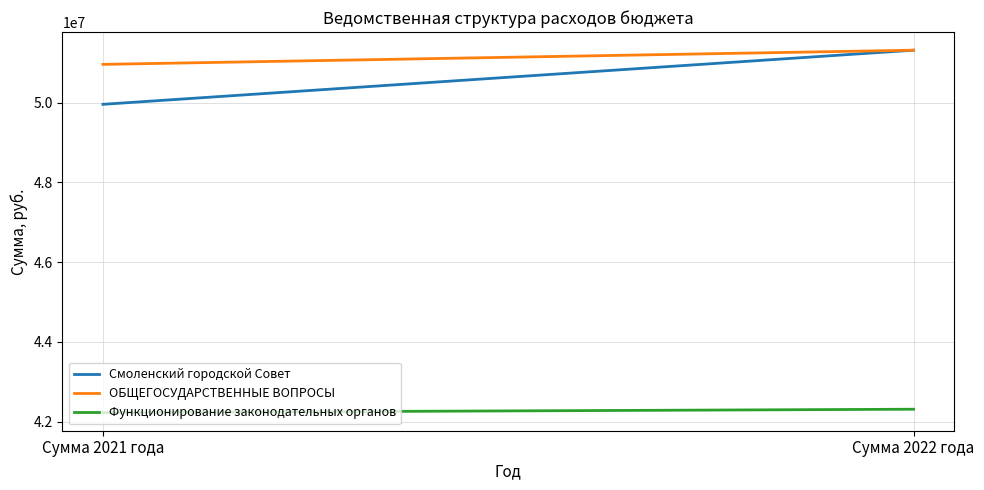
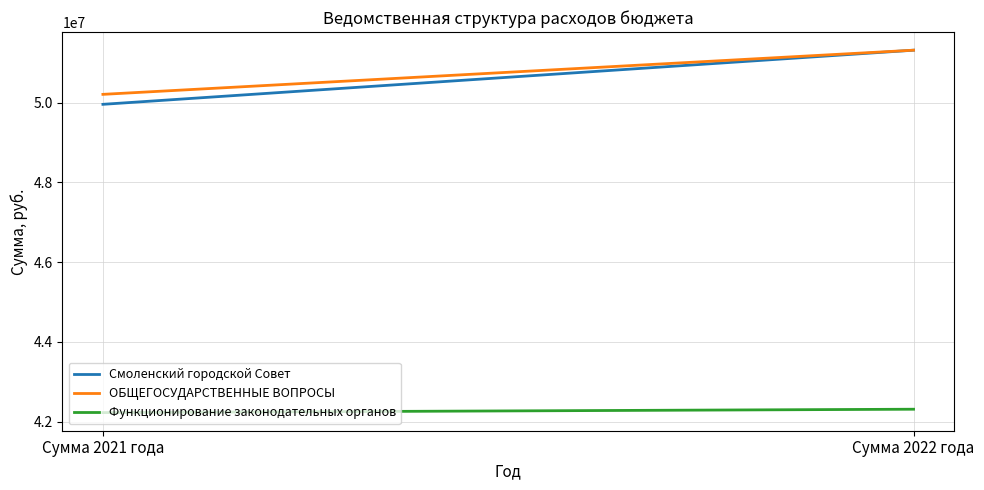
  {
    "Смоленский городской Совет": {
      "Сумма 2021 года": 50000000
    },
    "ОБЩЕГОСУДАРСТВЕННЫЕ ВОПРОСЫ": {
-     "Сумма 2021 года": 51000000
+     "Сумма 2021 года": 50200000
    },
    "Функционирование законодательных органов": {
      "Сумма 2022 года": 42300000
    }
  }
